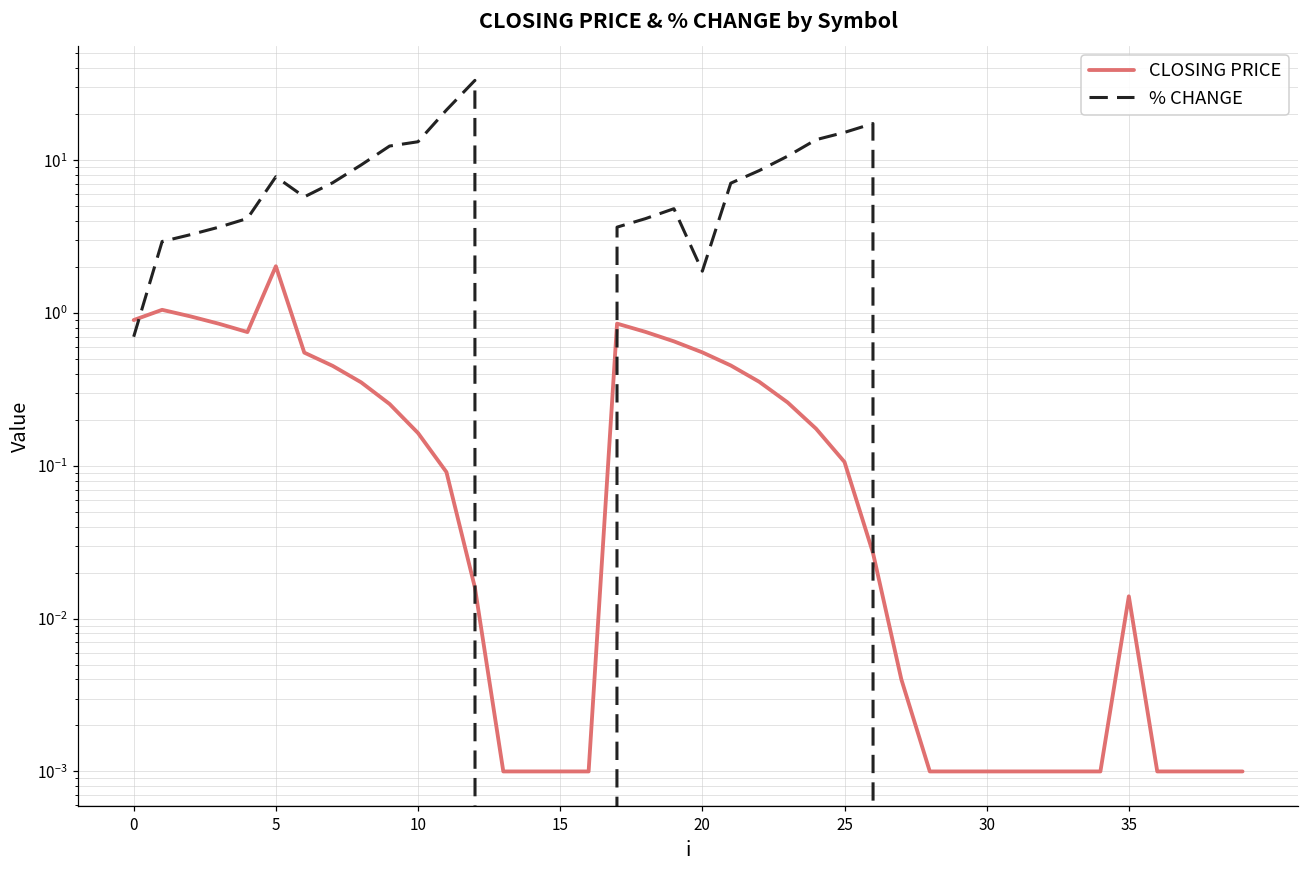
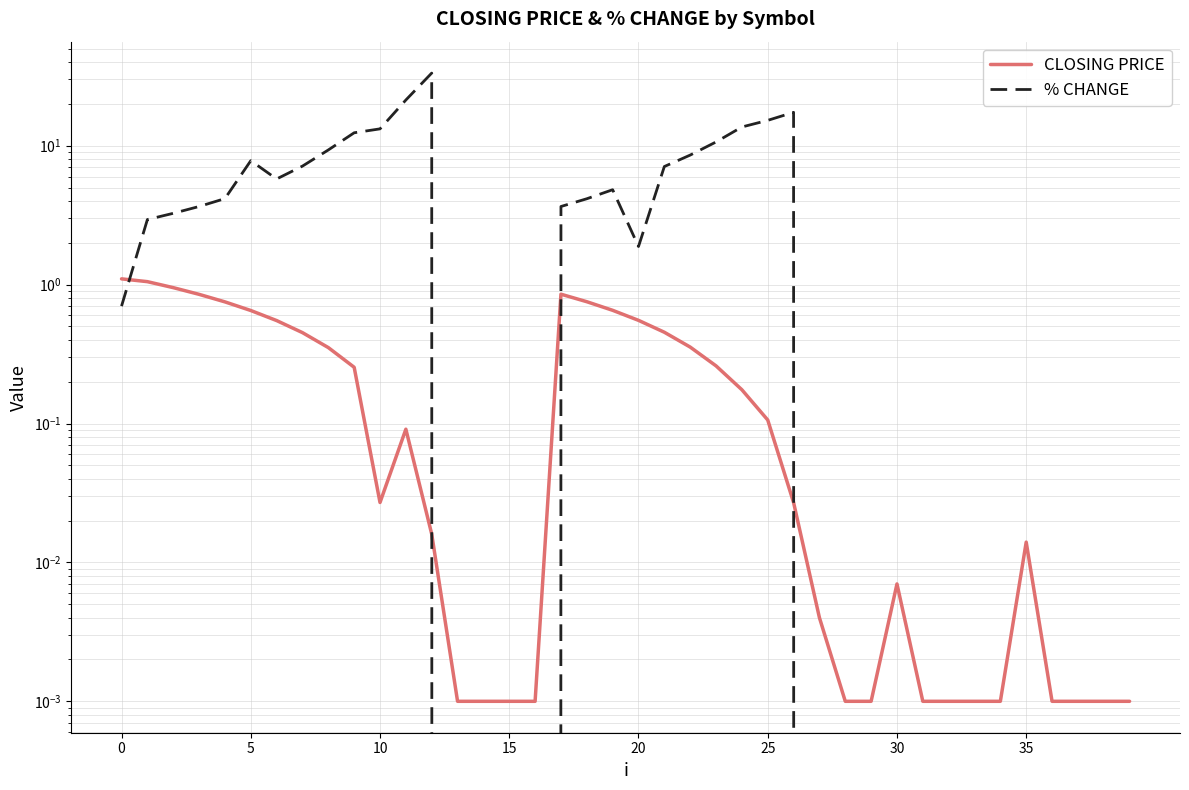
  {
    "CLOSING PRICE": {
-     "0": 0.9,
-     "5": 2.0,
-     "10": 0.16,
+     "0": 1.1,
+     "5": 0.7,
+     "10": 0.027,
      "15": 0.001,
      "20": 0.55,
      "25": 0.11,
-     "30": 0.001,
+     "30": 0.007,
      "35": 0.014
    },
    "% CHANGE": {
      "0": 0.7,
      "5": 8,
      "10": 13,
      "20": 1.9,
      "25": 15
    }
  }
